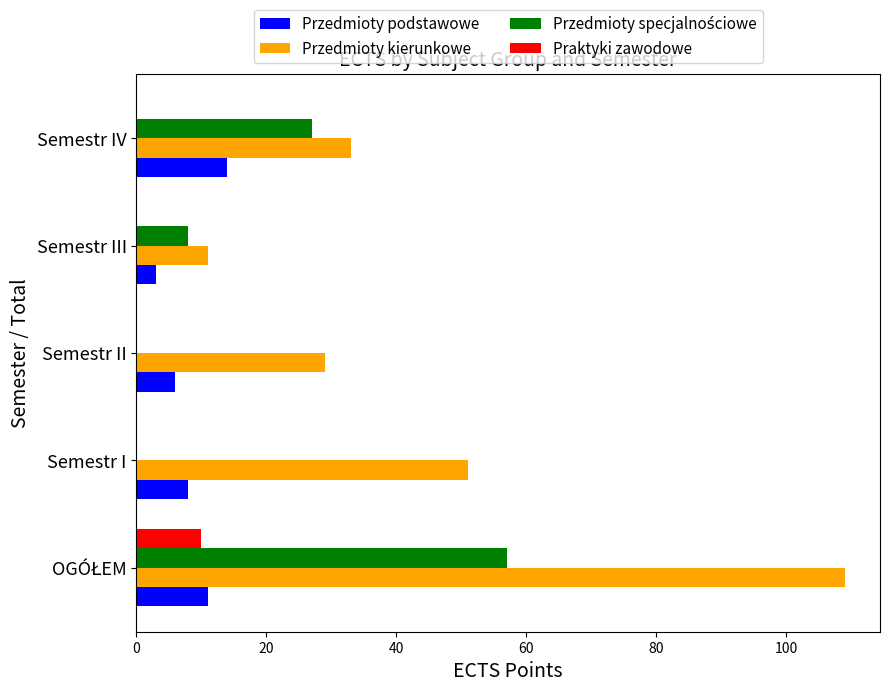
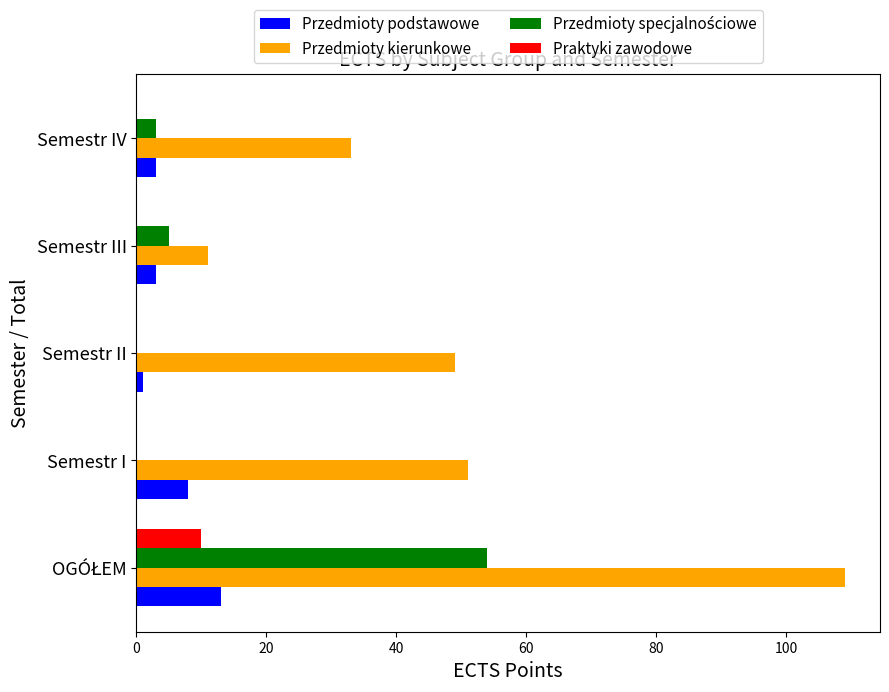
  {
    "Przedmioty podstawowe": {
-     "Semestr IV": 14,
+     "Semestr IV": 3,
      "Semestr III": 3,
-     "Semestr II": 6,
+     "Semestr II": 1,
      "Semestr I": 8,
-     "OGÓŁEM": 11
+     "OGÓŁEM": 13
    },
    "Przedmioty kierunkowe": {
      "Semestr IV": 33,
      "Semestr III": 11,
-     "Semestr II": 29,
+     "Semestr II": 49,
      "Semestr I": 51,
      "OGÓŁEM": 109
    },
    "Przedmioty specjalnościowe": {
-     "Semestr IV": 27,
-     "Semestr III": 8,
+     "Semestr IV": 3,
+     "Semestr III": 5,
      "Semestr II": 0,
      "Semestr I": 0,
-     "OGÓŁEM": 57
+     "OGÓŁEM": 54
    },
    "Praktyki zawodowe": {
      "Semestr IV": 0,
      "Semestr III": 0,
      "Semestr II": 0,
      "Semestr I": 0,
      "OGÓŁEM": 10
    }
  }
